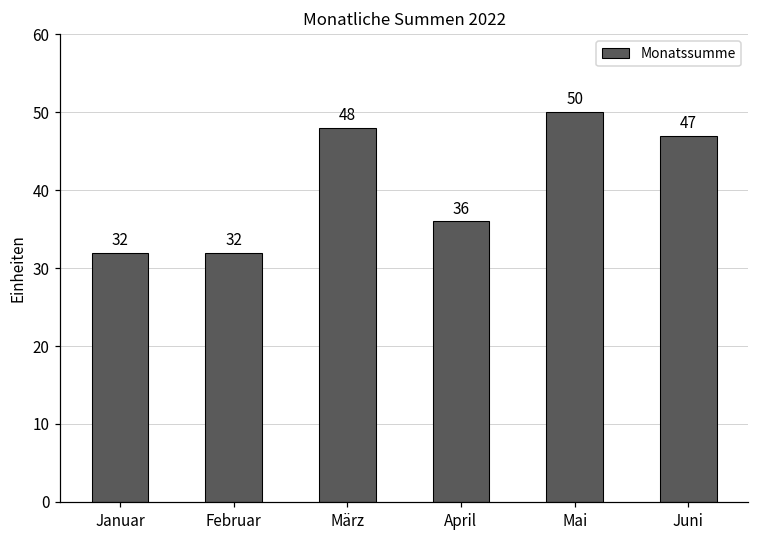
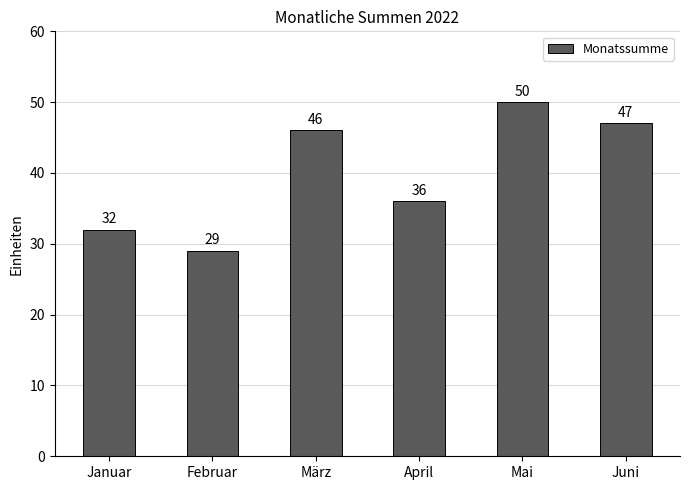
  {
    "Januar": 32,
-   "Februar": 32,
-   "März": 48,
+   "Februar": 29,
+   "März": 46,
    "April": 36,
    "Mai": 50,
    "Juni": 47
  }
